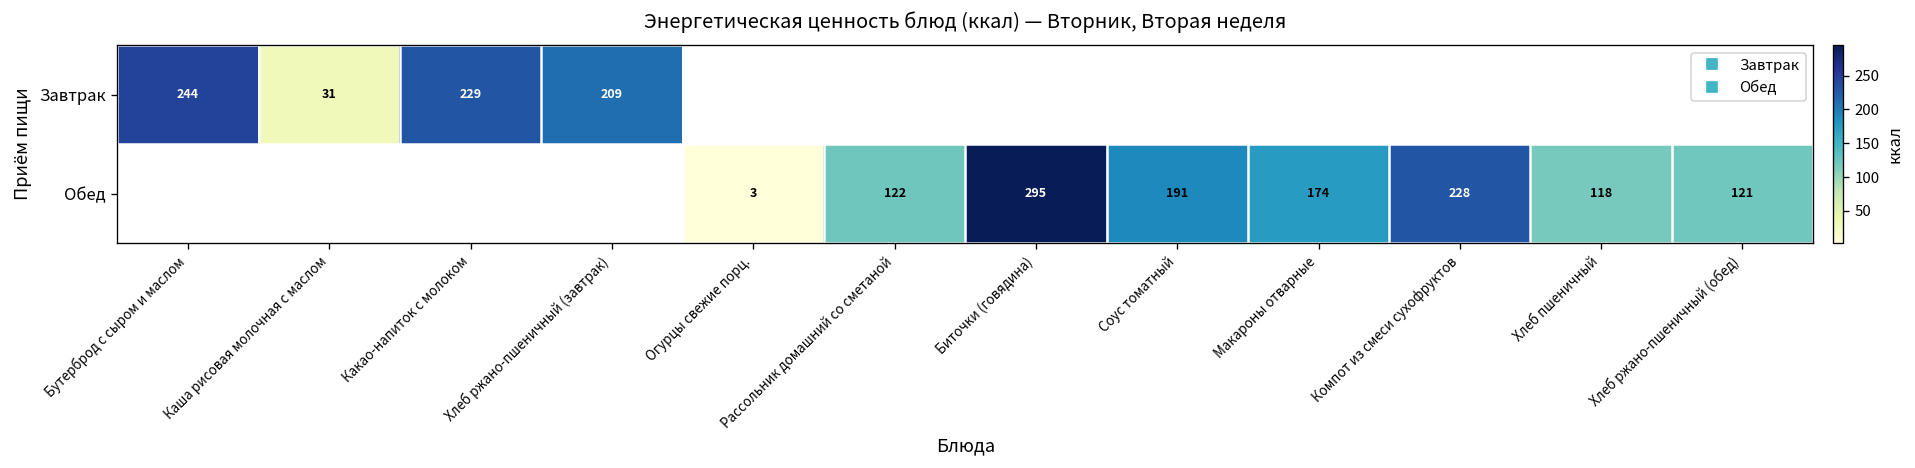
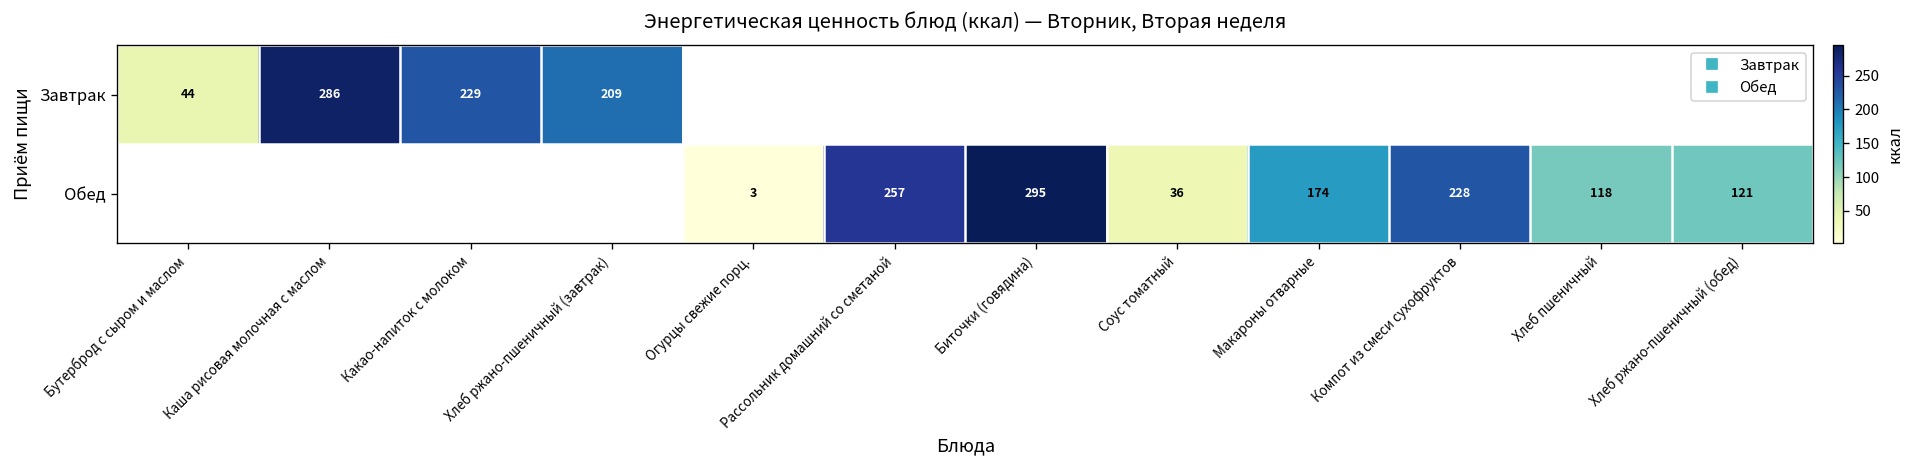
  {
    "Завтрак": {
-     "Бутерброд с сыром и маслом": 244,
-     "Каша рисовая молочная с маслом": 31,
+     "Бутерброд с сыром и маслом": 44,
+     "Каша рисовая молочная с маслом": 286,
      "Какао-напиток с молоком": 229,
      "Хлеб ржано-пшеничный (завтрак)": 209
    },
    "Обед": {
      "Огурцы свежие порц.": 3,
-     "Рассольник домашний со сметаной": 122,
+     "Рассольник домашний со сметаной": 257,
      "Биточки (говядина)": 295,
-     "Соус томатный": 191,
+     "Соус томатный": 36,
      "Макароны отварные": 174,
      "Компот из смеси сухофруктов": 228,
      "Хлеб пшеничный": 118,
      "Хлеб ржано-пшеничный (обед)": 121
    }
  }
